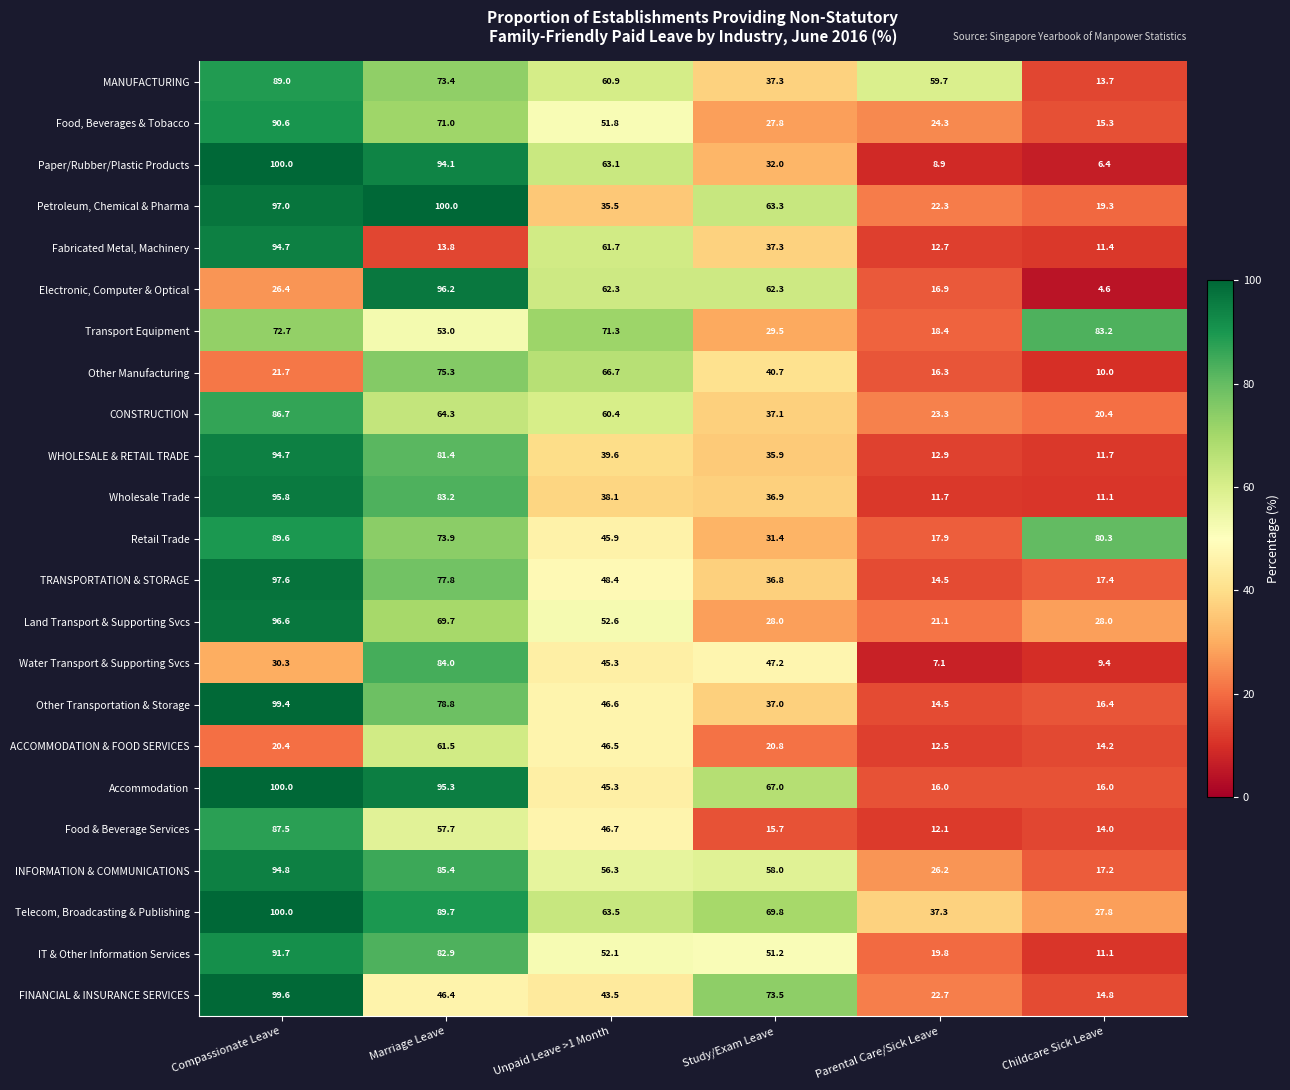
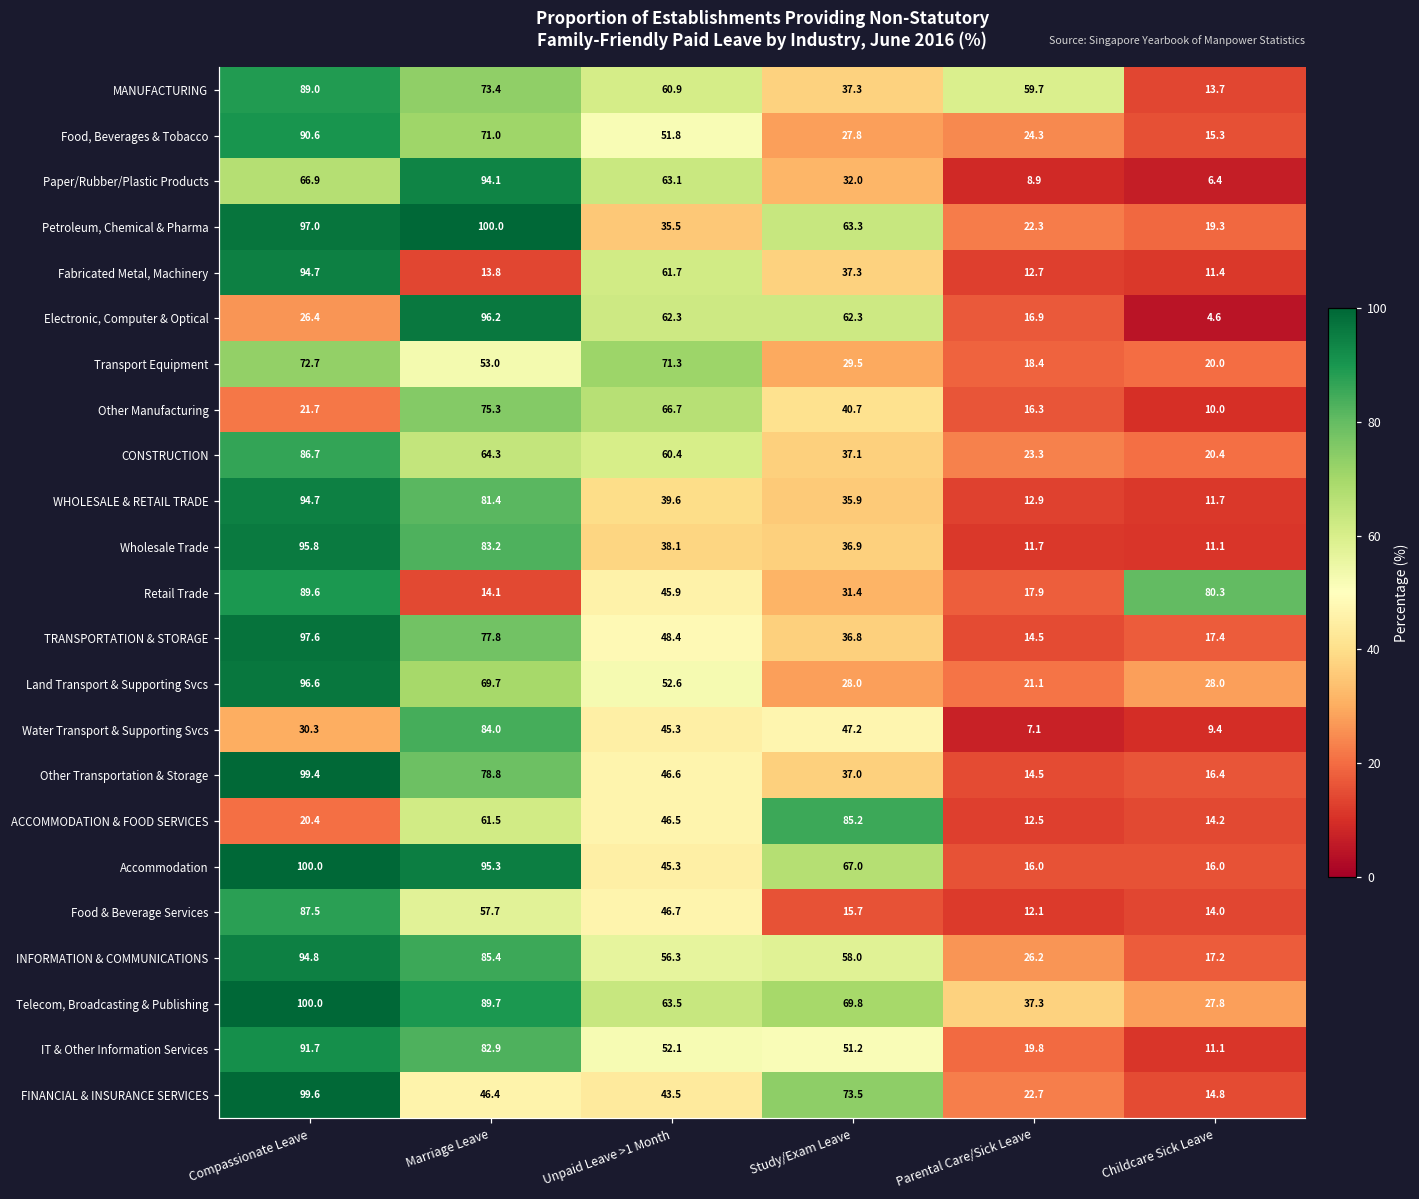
  {
    "MANUFACTURING": {
      "Compassionate Leave": 89.0,
      "Marriage Leave": 73.4,
      "Unpaid Leave >1 Month": 60.9,
      "Study/Exam Leave": 37.3,
      "Parental Care/Sick Leave": 59.7,
      "Childcare Sick Leave": 13.7
    },
    "Food, Beverages & Tobacco": {
      "Compassionate Leave": 90.6,
      "Marriage Leave": 71.0,
      "Unpaid Leave >1 Month": 51.8,
      "Study/Exam Leave": 27.8,
      "Parental Care/Sick Leave": 24.3,
      "Childcare Sick Leave": 15.3
    },
    "Paper/Rubber/Plastic Products": {
-     "Compassionate Leave": 100.0,
+     "Compassionate Leave": 66.9,
      "Marriage Leave": 94.1,
      "Unpaid Leave >1 Month": 63.1,
      "Study/Exam Leave": 32.0,
      "Parental Care/Sick Leave": 8.9,
      "Childcare Sick Leave": 6.4
    },
    "Petroleum, Chemical & Pharma": {
      "Compassionate Leave": 97.0,
      "Marriage Leave": 100.0,
      "Unpaid Leave >1 Month": 35.5,
      "Study/Exam Leave": 63.3,
      "Parental Care/Sick Leave": 22.3,
      "Childcare Sick Leave": 19.3
    },
    "Fabricated Metal, Machinery": {
      "Compassionate Leave": 94.7,
      "Marriage Leave": 13.8,
      "Unpaid Leave >1 Month": 61.7,
      "Study/Exam Leave": 37.3,
      "Parental Care/Sick Leave": 12.7,
      "Childcare Sick Leave": 11.4
    },
    "Electronic, Computer & Optical": {
      "Compassionate Leave": 26.4,
      "Marriage Leave": 96.2,
      "Unpaid Leave >1 Month": 62.3,
      "Study/Exam Leave": 62.3,
      "Parental Care/Sick Leave": 16.9,
      "Childcare Sick Leave": 4.6
    },
    "Transport Equipment": {
      "Compassionate Leave": 72.7,
      "Marriage Leave": 53.0,
      "Unpaid Leave >1 Month": 71.3,
      "Study/Exam Leave": 29.5,
      "Parental Care/Sick Leave": 18.4,
-     "Childcare Sick Leave": 83.2
+     "Childcare Sick Leave": 20.0
    },
    "Other Manufacturing": {
      "Compassionate Leave": 21.7,
      "Marriage Leave": 75.3,
      "Unpaid Leave >1 Month": 66.7,
      "Study/Exam Leave": 40.7,
      "Parental Care/Sick Leave": 16.3,
      "Childcare Sick Leave": 10.0
    },
    "CONSTRUCTION": {
      "Compassionate Leave": 86.7,
      "Marriage Leave": 64.3,
      "Unpaid Leave >1 Month": 60.4,
      "Study/Exam Leave": 37.1,
      "Parental Care/Sick Leave": 23.3,
      "Childcare Sick Leave": 20.4
    },
    "WHOLESALE & RETAIL TRADE": {
      "Compassionate Leave": 94.7,
      "Marriage Leave": 81.4,
      "Unpaid Leave >1 Month": 39.6,
      "Study/Exam Leave": 35.9,
      "Parental Care/Sick Leave": 12.9,
      "Childcare Sick Leave": 11.7
    },
    "Wholesale Trade": {
      "Compassionate Leave": 95.8,
      "Marriage Leave": 83.2,
      "Unpaid Leave >1 Month": 38.1,
      "Study/Exam Leave": 36.9,
      "Parental Care/Sick Leave": 11.7,
      "Childcare Sick Leave": 11.1
    },
    "Retail Trade": {
      "Compassionate Leave": 89.6,
-     "Marriage Leave": 73.9,
+     "Marriage Leave": 14.1,
      "Unpaid Leave >1 Month": 45.9,
      "Study/Exam Leave": 31.4,
      "Parental Care/Sick Leave": 17.9,
      "Childcare Sick Leave": 80.3
    },
    "TRANSPORTATION & STORAGE": {
      "Compassionate Leave": 97.6,
      "Marriage Leave": 77.8,
      "Unpaid Leave >1 Month": 48.4,
      "Study/Exam Leave": 36.8,
      "Parental Care/Sick Leave": 14.5,
      "Childcare Sick Leave": 17.4
    },
    "Land Transport & Supporting Svcs": {
      "Compassionate Leave": 96.6,
      "Marriage Leave": 69.7,
      "Unpaid Leave >1 Month": 52.6,
      "Study/Exam Leave": 28.0,
      "Parental Care/Sick Leave": 21.1,
      "Childcare Sick Leave": 28.0
    },
    "Water Transport & Supporting Svcs": {
      "Compassionate Leave": 30.3,
      "Marriage Leave": 84.0,
      "Unpaid Leave >1 Month": 45.3,
      "Study/Exam Leave": 47.2,
      "Parental Care/Sick Leave": 7.1,
      "Childcare Sick Leave": 9.4
    },
    "Other Transportation & Storage": {
      "Compassionate Leave": 99.4,
      "Marriage Leave": 78.8,
      "Unpaid Leave >1 Month": 46.6,
      "Study/Exam Leave": 37.0,
      "Parental Care/Sick Leave": 14.5,
      "Childcare Sick Leave": 16.4
    },
    "ACCOMMODATION & FOOD SERVICES": {
      "Compassionate Leave": 20.4,
      "Marriage Leave": 61.5,
      "Unpaid Leave >1 Month": 46.5,
-     "Study/Exam Leave": 20.8,
+     "Study/Exam Leave": 85.2,
      "Parental Care/Sick Leave": 12.5,
      "Childcare Sick Leave": 14.2
    },
    "Accommodation": {
      "Compassionate Leave": 100.0,
      "Marriage Leave": 95.3,
      "Unpaid Leave >1 Month": 45.3,
      "Study/Exam Leave": 67.0,
      "Parental Care/Sick Leave": 16.0,
      "Childcare Sick Leave": 16.0
    },
    "Food & Beverage Services": {
      "Compassionate Leave": 87.5,
      "Marriage Leave": 57.7,
      "Unpaid Leave >1 Month": 46.7,
      "Study/Exam Leave": 15.7,
      "Parental Care/Sick Leave": 12.1,
      "Childcare Sick Leave": 14.0
    },
    "INFORMATION & COMMUNICATIONS": {
      "Compassionate Leave": 94.8,
      "Marriage Leave": 85.4,
      "Unpaid Leave >1 Month": 56.3,
      "Study/Exam Leave": 58.0,
      "Parental Care/Sick Leave": 26.2,
      "Childcare Sick Leave": 17.2
    },
    "Telecom, Broadcasting & Publishing": {
      "Compassionate Leave": 100.0,
      "Marriage Leave": 89.7,
      "Unpaid Leave >1 Month": 63.5,
      "Study/Exam Leave": 69.8,
      "Parental Care/Sick Leave": 37.3,
      "Childcare Sick Leave": 27.8
    },
    "IT & Other Information Services": {
      "Compassionate Leave": 91.7,
      "Marriage Leave": 82.9,
      "Unpaid Leave >1 Month": 52.1,
      "Study/Exam Leave": 51.2,
      "Parental Care/Sick Leave": 19.8,
      "Childcare Sick Leave": 11.1
    },
    "FINANCIAL & INSURANCE SERVICES": {
      "Compassionate Leave": 99.6,
      "Marriage Leave": 46.4,
      "Unpaid Leave >1 Month": 43.5,
      "Study/Exam Leave": 73.5,
      "Parental Care/Sick Leave": 22.7,
      "Childcare Sick Leave": 14.8
    }
  }
